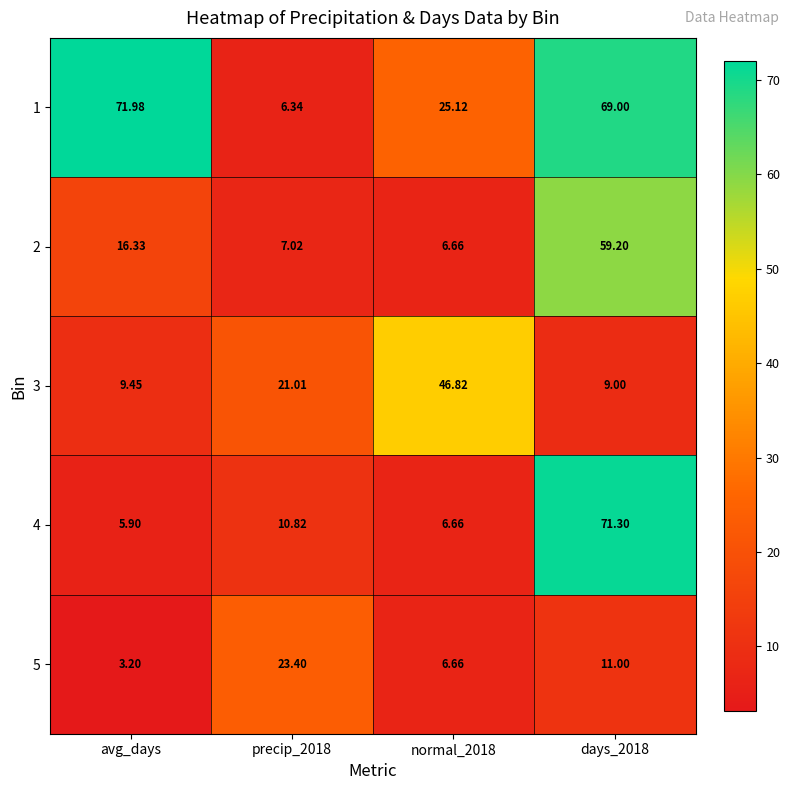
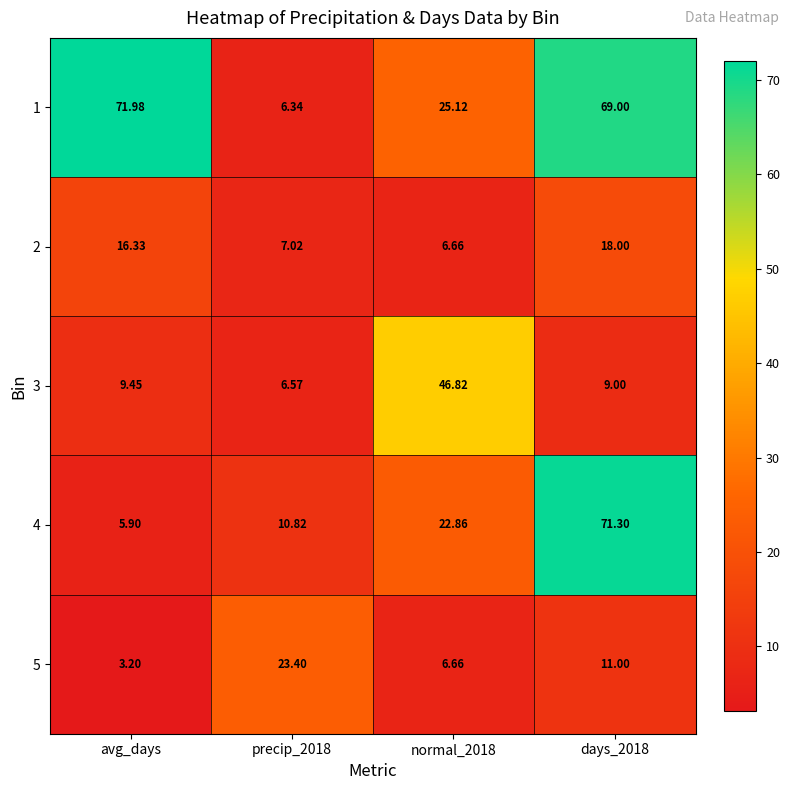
  {
    "1": {
      "avg_days": 71.98,
      "precip_2018": 6.34,
      "normal_2018": 25.12,
      "days_2018": 69.00
    },
    "2": {
      "avg_days": 16.33,
      "precip_2018": 7.02,
      "normal_2018": 6.66,
-     "days_2018": 59.20
+     "days_2018": 18.00
    },
    "3": {
      "avg_days": 9.45,
-     "precip_2018": 21.01,
+     "precip_2018": 6.57,
      "normal_2018": 46.82,
      "days_2018": 9.00
    },
    "4": {
      "avg_days": 5.90,
      "precip_2018": 10.82,
-     "normal_2018": 6.66,
+     "normal_2018": 22.86,
      "days_2018": 71.30
    },
    "5": {
      "avg_days": 3.20,
      "precip_2018": 23.40,
      "normal_2018": 6.66,
      "days_2018": 11.00
    }
  }
